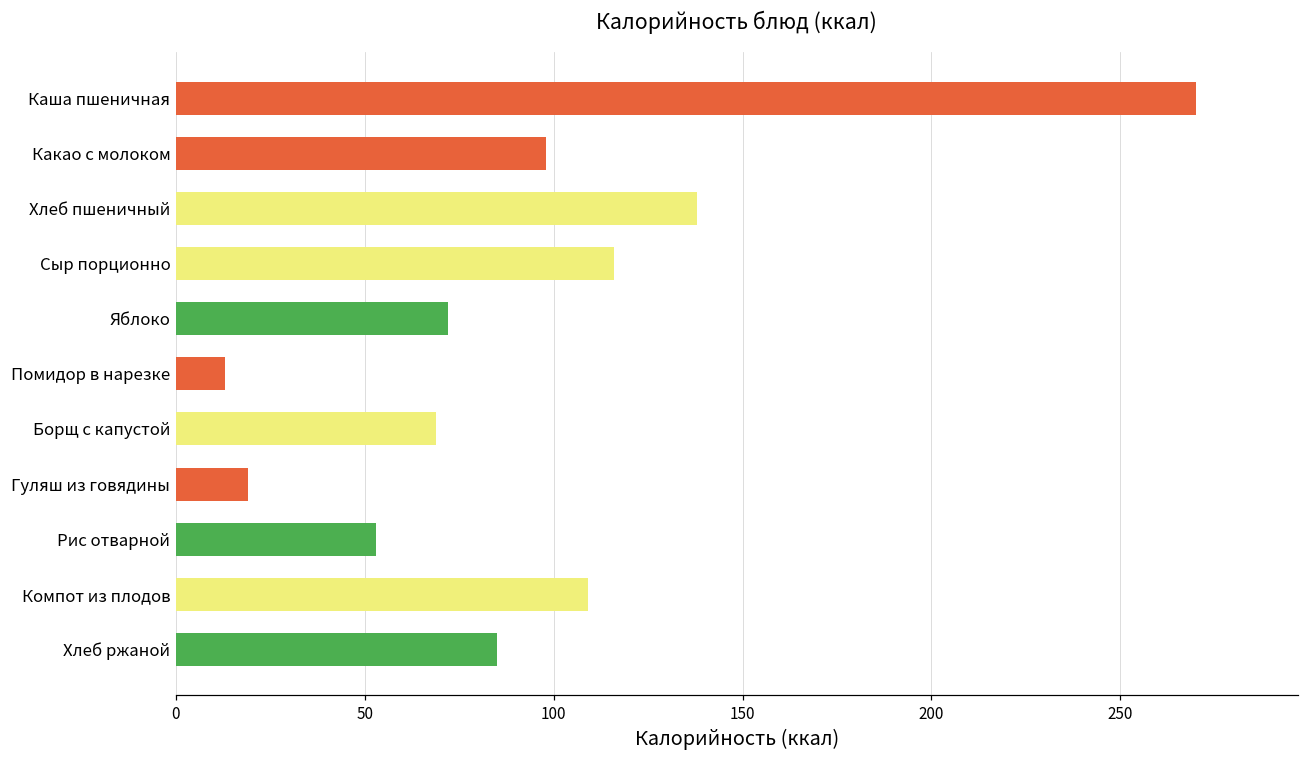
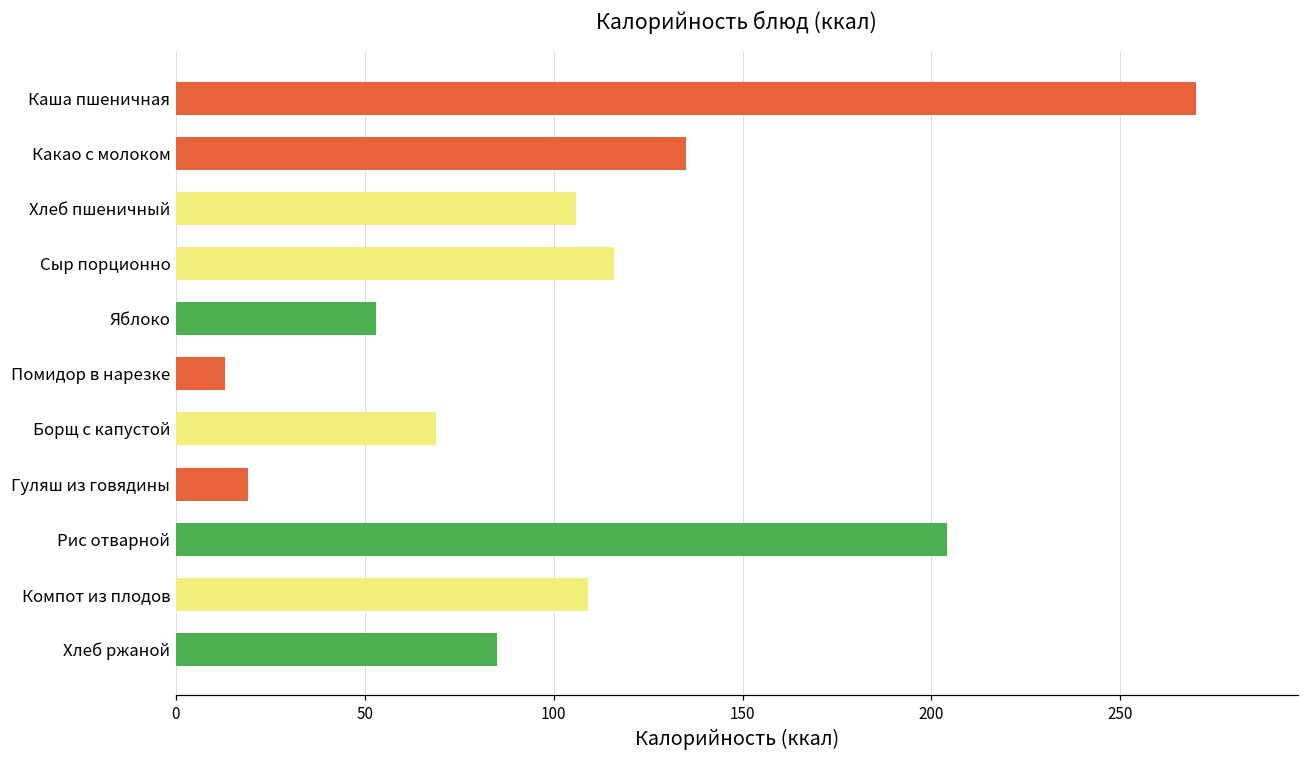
  {
    "Каша пшеничная": 270,
-   "Какао с молоком": 98,
-   "Хлеб пшеничный": 138,
+   "Какао с молоком": 135,
+   "Хлеб пшеничный": 106,
    "Сыр порционно": 116,
-   "Яблоко": 72,
+   "Яблоко": 53,
    "Помидор в нарезке": 13,
    "Борщ с капустой": 69,
    "Гуляш из говядины": 19,
-   "Рис отварной": 53,
+   "Рис отварной": 204,
    "Компот из плодов": 109,
    "Хлеб ржаной": 85
  }
